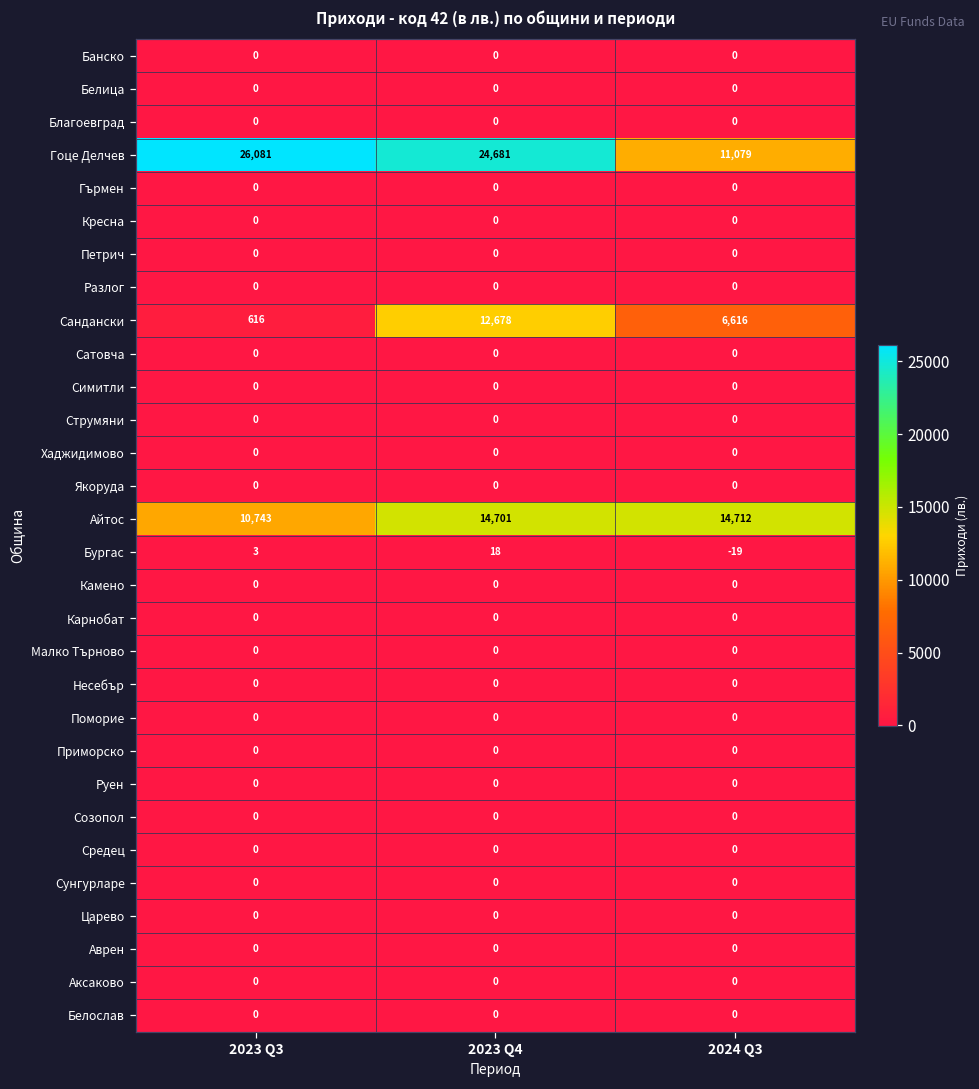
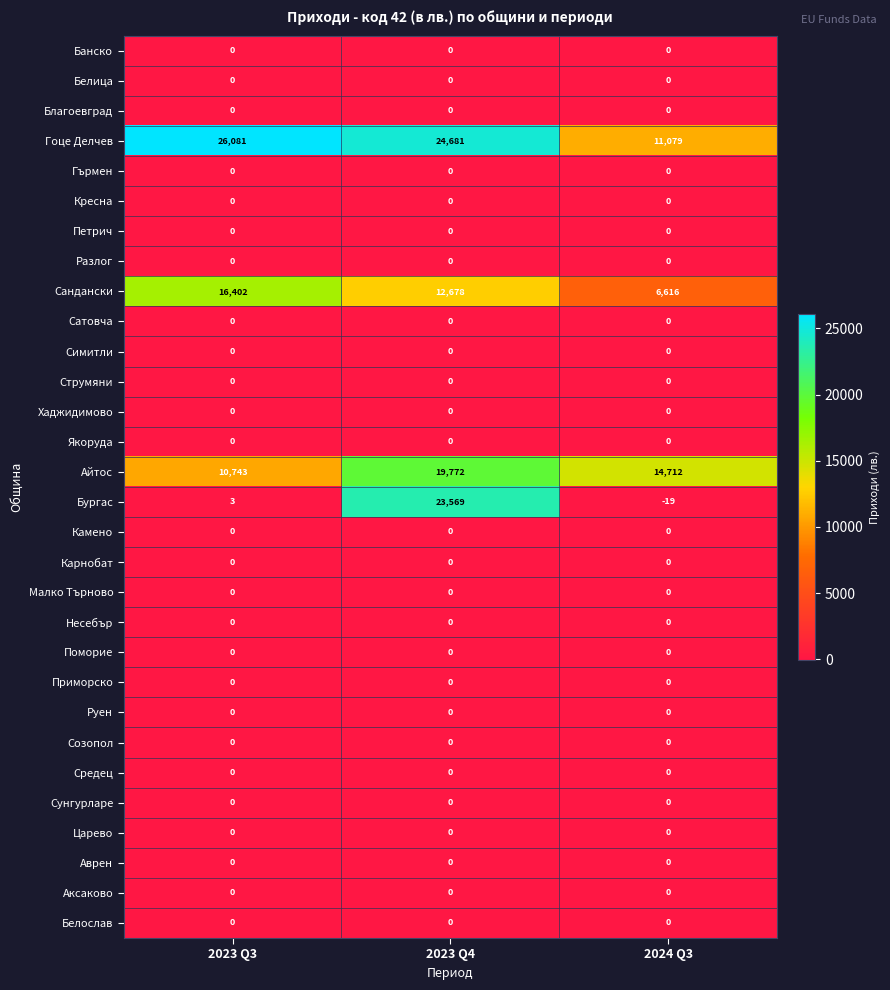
  {
    "Банско": {
      "2023 Q3": "0",
      "2023 Q4": "0",
      "2024 Q3": "0"
    },
    "Белица": {
      "2023 Q3": "0",
      "2023 Q4": "0",
      "2024 Q3": "0"
    },
    "Благоевград": {
      "2023 Q3": "0",
      "2023 Q4": "0",
      "2024 Q3": "0"
    },
    "Гоце Делчев": {
      "2023 Q3": "26,081",
      "2023 Q4": "24,681",
      "2024 Q3": "11,079"
    },
    "Гърмен": {
      "2023 Q3": "0",
      "2023 Q4": "0",
      "2024 Q3": "0"
    },
    "Кресна": {
      "2023 Q3": "0",
      "2023 Q4": "0",
      "2024 Q3": "0"
    },
    "Петрич": {
      "2023 Q3": "0",
      "2023 Q4": "0",
      "2024 Q3": "0"
    },
    "Разлог": {
      "2023 Q3": "0",
      "2023 Q4": "0",
      "2024 Q3": "0"
    },
    "Сандански": {
-     "2023 Q3": "616",
+     "2023 Q3": "16,402",
      "2023 Q4": "12,678",
      "2024 Q3": "6,616"
    },
    "Сатовча": {
      "2023 Q3": "0",
      "2023 Q4": "0",
      "2024 Q3": "0"
    },
    "Симитли": {
      "2023 Q3": "0",
      "2023 Q4": "0",
      "2024 Q3": "0"
    },
    "Струмяни": {
      "2023 Q3": "0",
      "2023 Q4": "0",
      "2024 Q3": "0"
    },
    "Хаджидимово": {
      "2023 Q3": "0",
      "2023 Q4": "0",
      "2024 Q3": "0"
    },
    "Якоруда": {
      "2023 Q3": "0",
      "2023 Q4": "0",
      "2024 Q3": "0"
    },
    "Айтос": {
      "2023 Q3": "10,743",
-     "2023 Q4": "14,701",
+     "2023 Q4": "19,772",
      "2024 Q3": "14,712"
    },
    "Бургас": {
      "2023 Q3": "3",
-     "2023 Q4": "18",
+     "2023 Q4": "23,569",
      "2024 Q3": "-19"
    },
    "Камено": {
      "2023 Q3": "0",
      "2023 Q4": "0",
      "2024 Q3": "0"
    },
    "Карнобат": {
      "2023 Q3": "0",
      "2023 Q4": "0",
      "2024 Q3": "0"
    },
    "Малко Търново": {
      "2023 Q3": "0",
      "2023 Q4": "0",
      "2024 Q3": "0"
    },
    "Несебър": {
      "2023 Q3": "0",
      "2023 Q4": "0",
      "2024 Q3": "0"
    },
    "Поморие": {
      "2023 Q3": "0",
      "2023 Q4": "0",
      "2024 Q3": "0"
    },
    "Приморско": {
      "2023 Q3": "0",
      "2023 Q4": "0",
      "2024 Q3": "0"
    },
    "Руен": {
      "2023 Q3": "0",
      "2023 Q4": "0",
      "2024 Q3": "0"
    },
    "Созопол": {
      "2023 Q3": "0",
      "2023 Q4": "0",
      "2024 Q3": "0"
    },
    "Средец": {
      "2023 Q3": "0",
      "2023 Q4": "0",
      "2024 Q3": "0"
    },
    "Сунгурларе": {
      "2023 Q3": "0",
      "2023 Q4": "0",
      "2024 Q3": "0"
    },
    "Царево": {
      "2023 Q3": "0",
      "2023 Q4": "0",
      "2024 Q3": "0"
    },
    "Аврен": {
      "2023 Q3": "0",
      "2023 Q4": "0",
      "2024 Q3": "0"
    },
    "Аксаково": {
      "2023 Q3": "0",
      "2023 Q4": "0",
      "2024 Q3": "0"
    },
    "Белослав": {
      "2023 Q3": "0",
      "2023 Q4": "0",
      "2024 Q3": "0"
    }
  }
